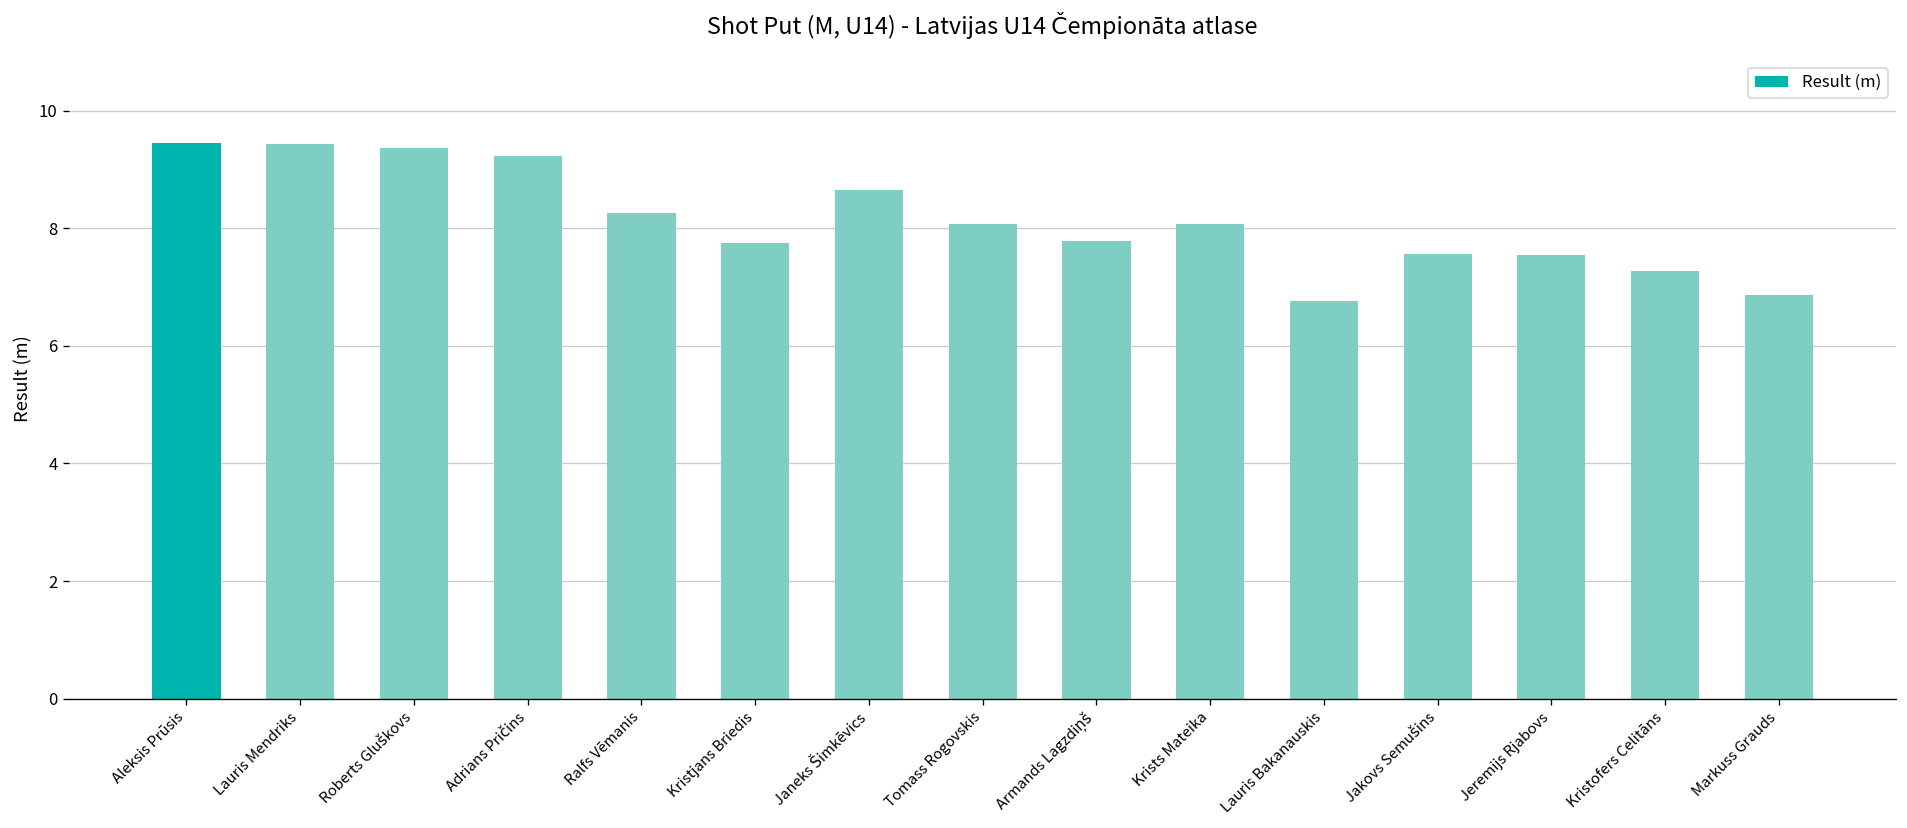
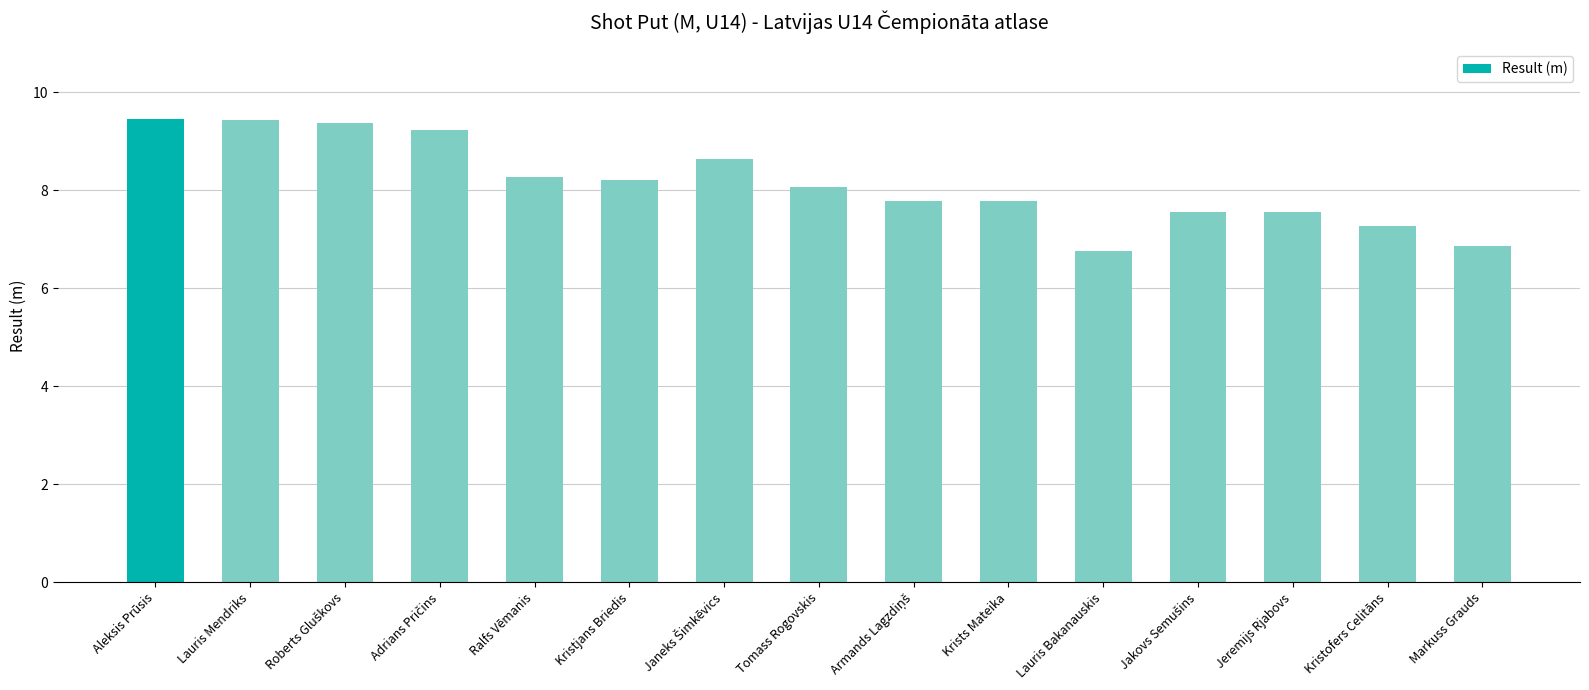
  {
    "Aleksis Prūsis": 9.5,
    "Lauris Mendriks": 9.4,
    "Roberts Gluškovs": 9.4,
    "Adrians Pričins": 9.2,
    "Ralfs Vēmanis": 8.3,
-   "Kristjans Briedis": 7.8,
+   "Kristjans Briedis": 8.2,
    "Janeks Šimkēvics": 8.7,
    "Tomass Rogovskis": 8.1,
    "Armands Lagzdiņš": 7.8,
-   "Krists Mateika": 8.1,
+   "Krists Mateika": 7.8,
    "Lauris Bakanauskis": 6.8,
    "Jakovs Semušins": 7.6,
    "Jeremijs Rjabovs": 7.6,
    "Kristofers Celitāns": 7.3,
    "Markuss Grauds": 6.9
  }
